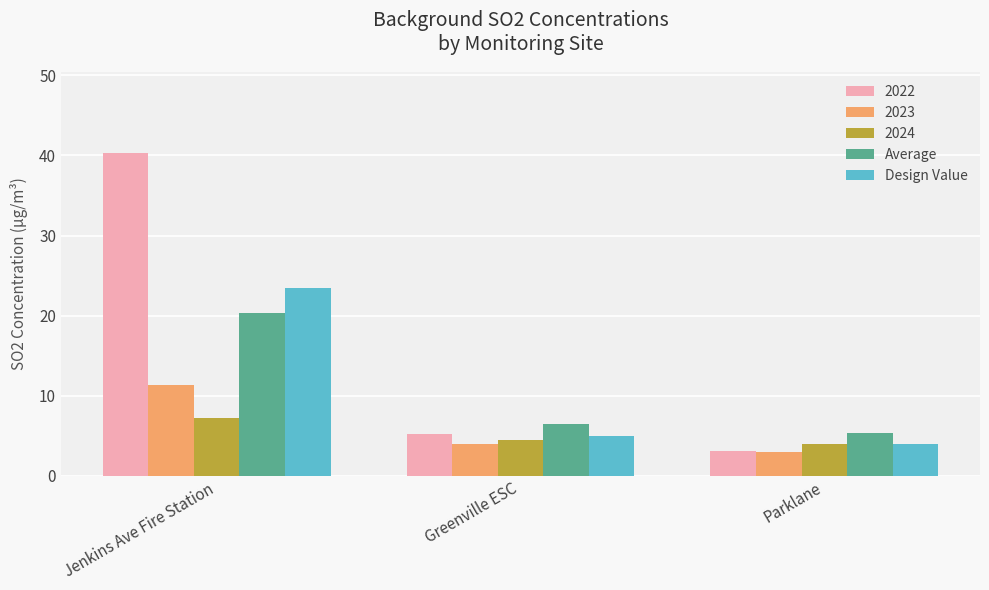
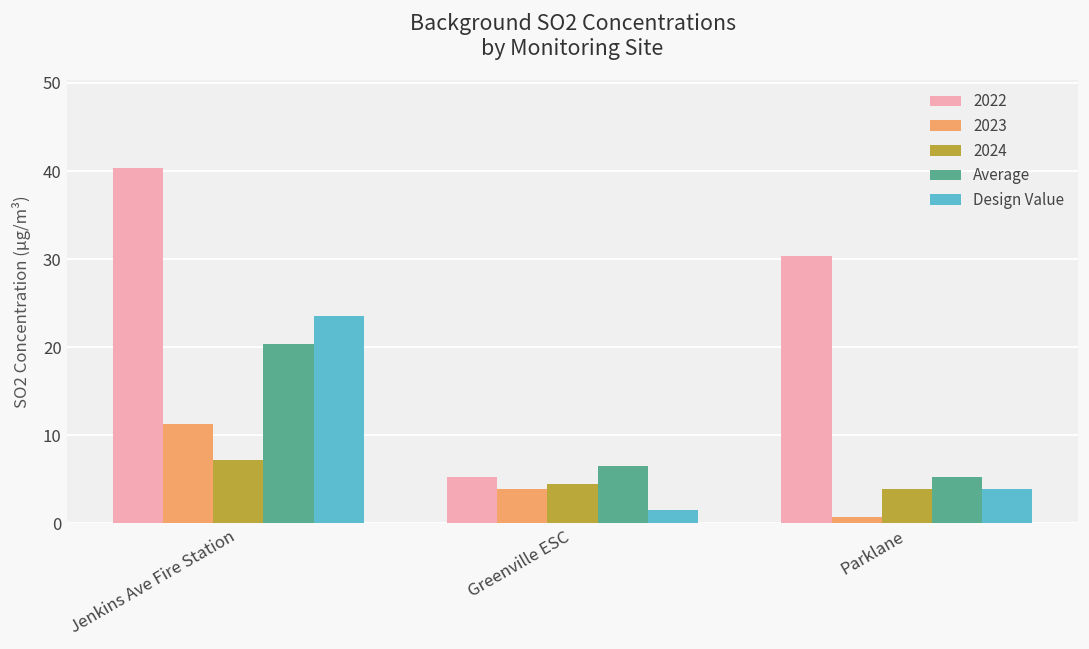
  {
    "2022": {
      "Jenkins Ave Fire Station": 40,
      "Greenville ESC": 5,
-     "Parklane": 3
+     "Parklane": 30
    },
    "2023": {
      "Jenkins Ave Fire Station": 11,
      "Greenville ESC": 4,
-     "Parklane": 3
+     "Parklane": 1
    },
    "2024": {
      "Jenkins Ave Fire Station": 7,
      "Greenville ESC": 4,
      "Parklane": 4
    },
    "Average": {
      "Jenkins Ave Fire Station": 20,
      "Greenville ESC": 7,
      "Parklane": 5
    },
    "Design Value": {
      "Jenkins Ave Fire Station": 24,
-     "Greenville ESC": 5,
+     "Greenville ESC": 2,
      "Parklane": 4
    }
  }
